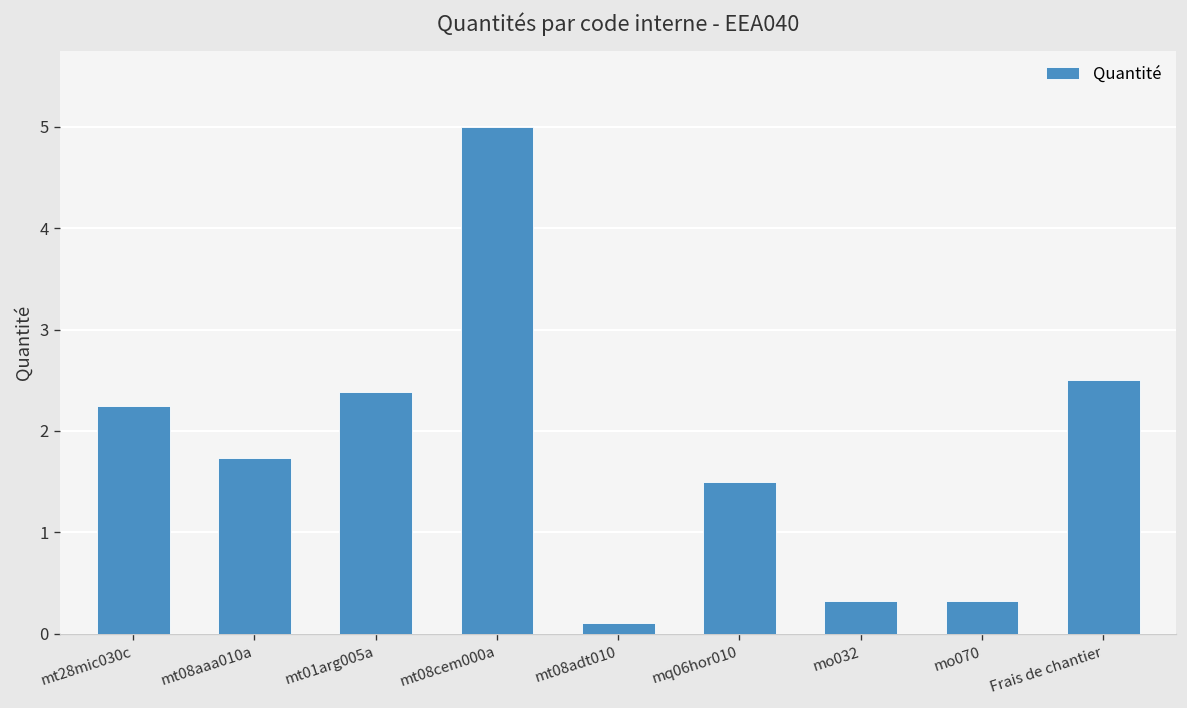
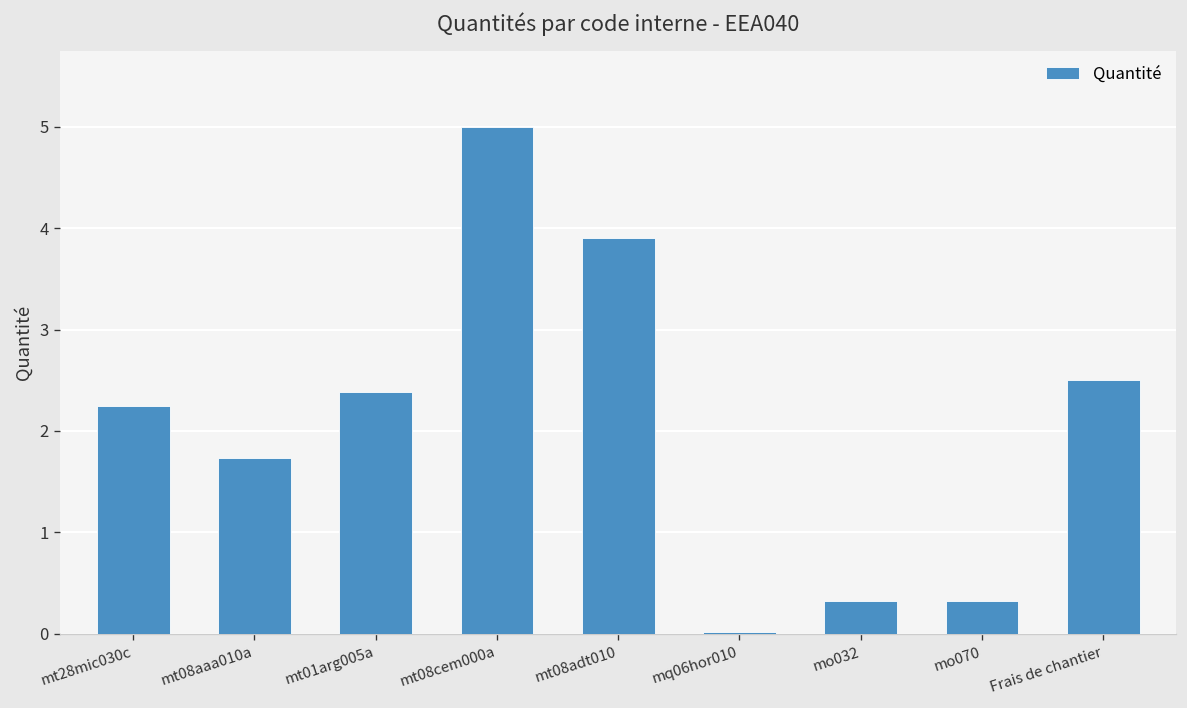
  {
    "mt28mic030c": 2.3,
    "mt08aaa010a": 1.7,
    "mt01arg005a": 2.4,
    "mt08cem000a": 5.0,
-   "mt08adt010": 0.1,
-   "mq06hor010": 1.5,
+   "mt08adt010": 3.9,
+   "mq06hor010": 0.0,
    "mo032": 0.3,
    "mo070": 0.3,
    "Frais de chantier": 2.5
  }
